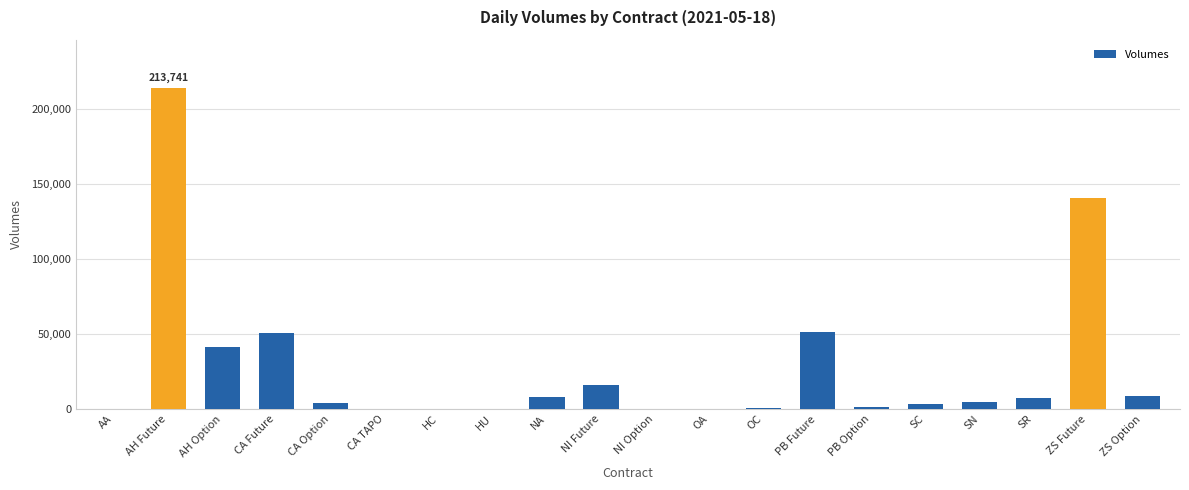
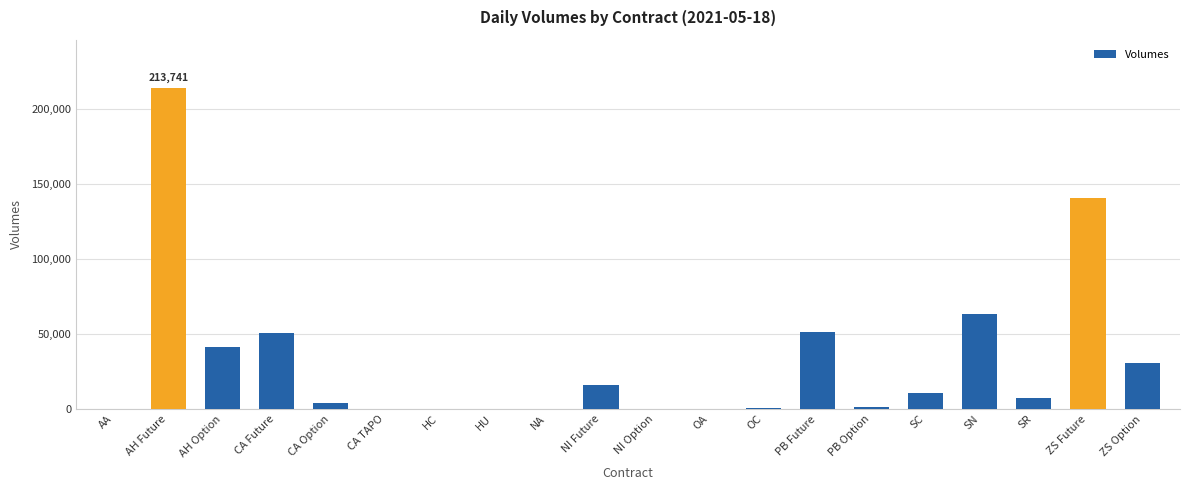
  {
    "AH Option": "41,000",
    "CA Future": "51,000",
    "CA Option": "4,000",
-   "NA": "8,000",
+   "NA": "0",
    "NI Future": "16,000",
    "PB Future": "51,000",
-   "SC": "3,000",
-   "SN": "5,000",
+   "SC": "11,000",
+   "SN": "63,000",
    "SR": "8,000",
    "ZS Future": "140,000",
-   "ZS Option": "9,000"
+   "ZS Option": "31,000"
  }
